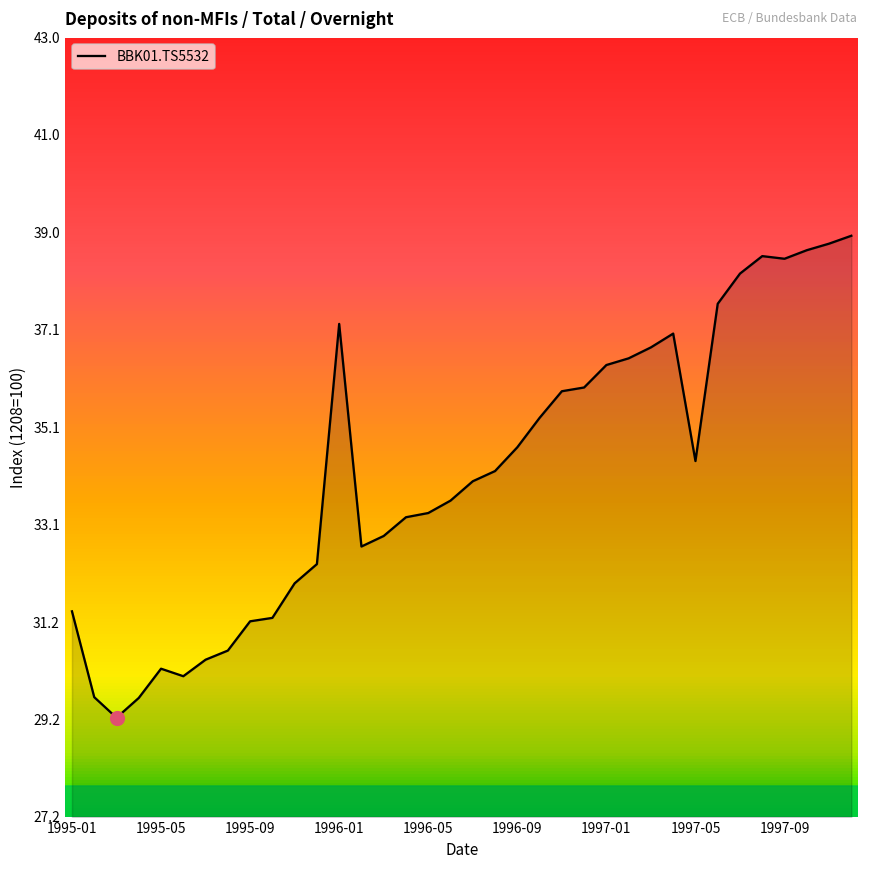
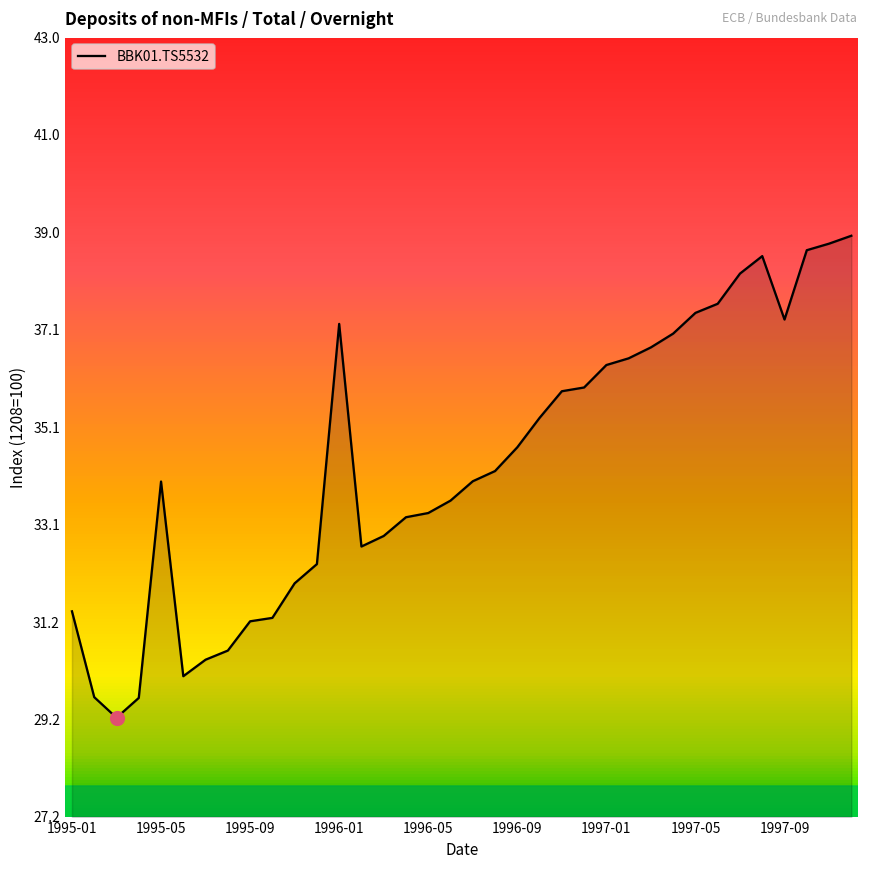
  {
    "BBK01.TS5532": {
      "1995-01": 31.4,
-     "1995-05": 30.2,
+     "1995-05": 34.0,
      "1995-09": 31.2,
      "1996-01": 37.2,
      "1996-05": 33.4,
      "1996-09": 34.7,
      "1997-01": 36.4,
-     "1997-05": 34.4,
-     "1997-09": 38.5
+     "1997-05": 37.4,
+     "1997-09": 37.3
    }
  }
